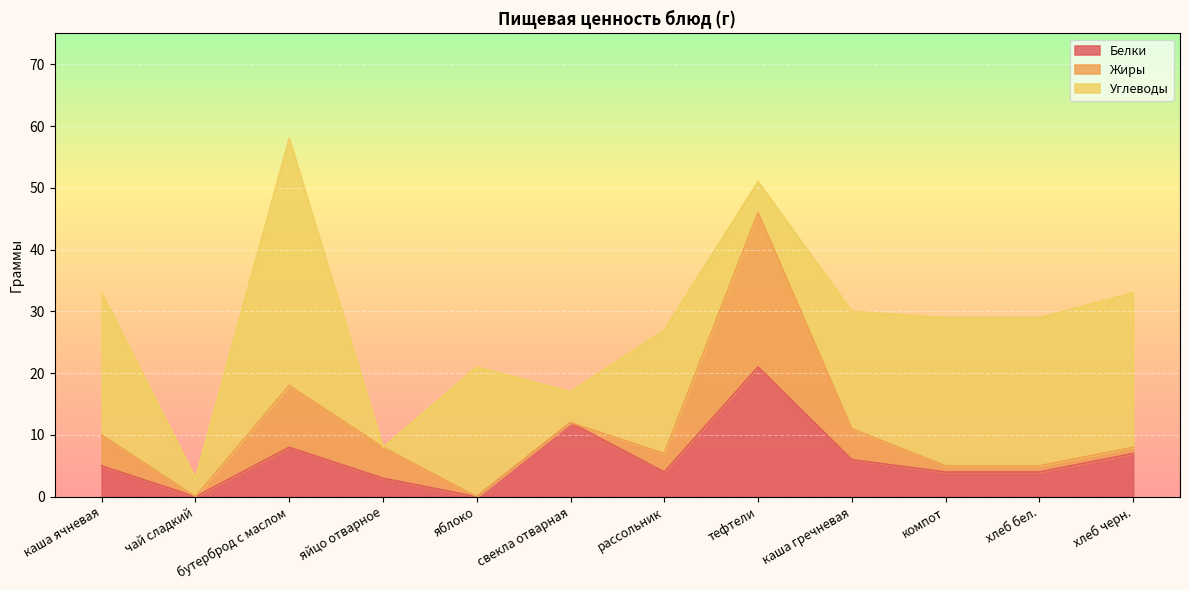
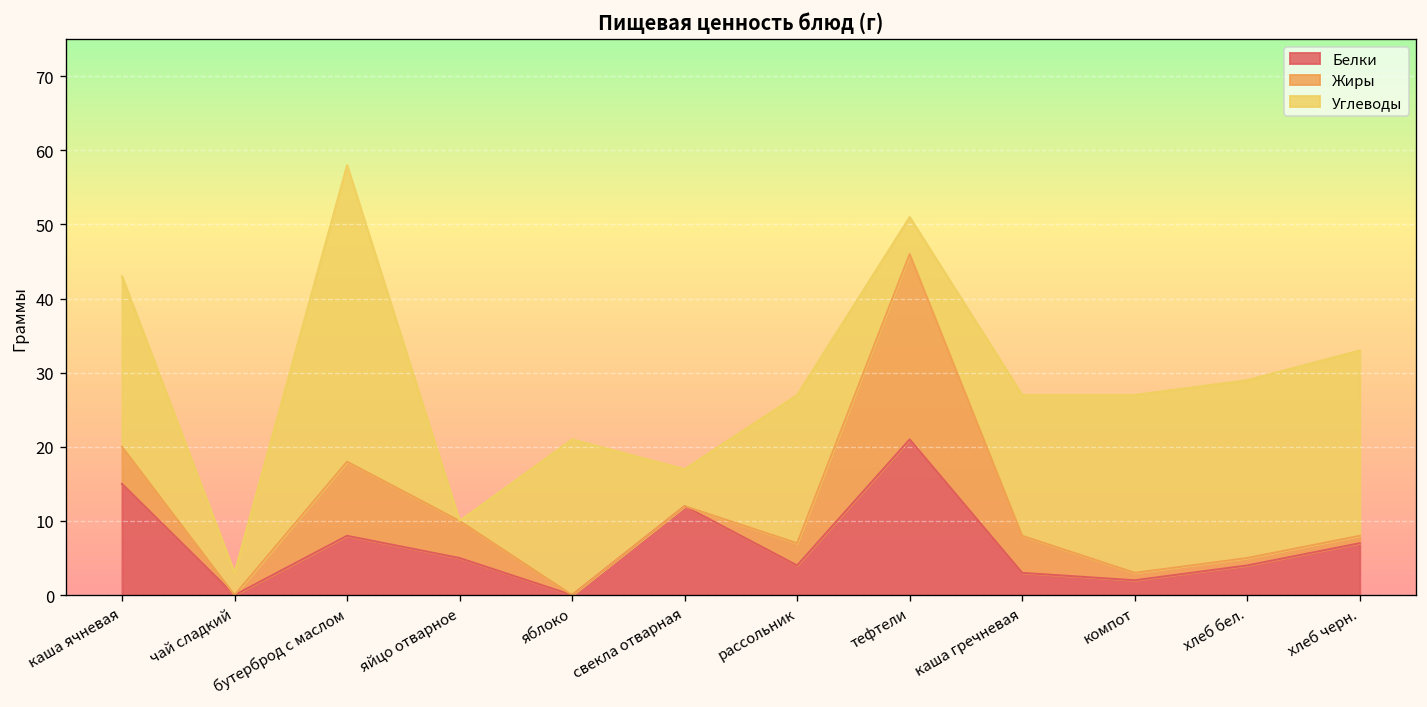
  {
    "Белки": {
-     "каша ячневая": 5,
+     "каша ячневая": 15,
      "бутерброд с маслом": 8,
-     "яйцо отварное": 3,
+     "яйцо отварное": 5,
      "рассольник": 4,
      "тефтели": 21,
-     "каша гречневая": 6,
-     "компот": 4,
+     "каша гречневая": 3,
+     "компот": 2,
      "хлеб бел.": 4,
      "хлеб черн.": 7
    }
  }
